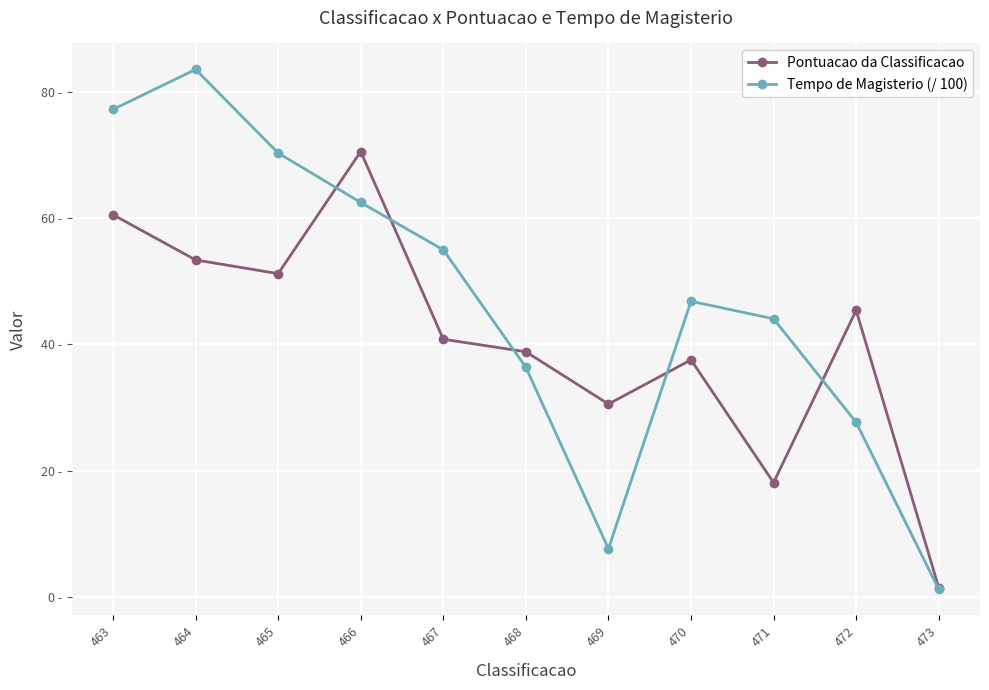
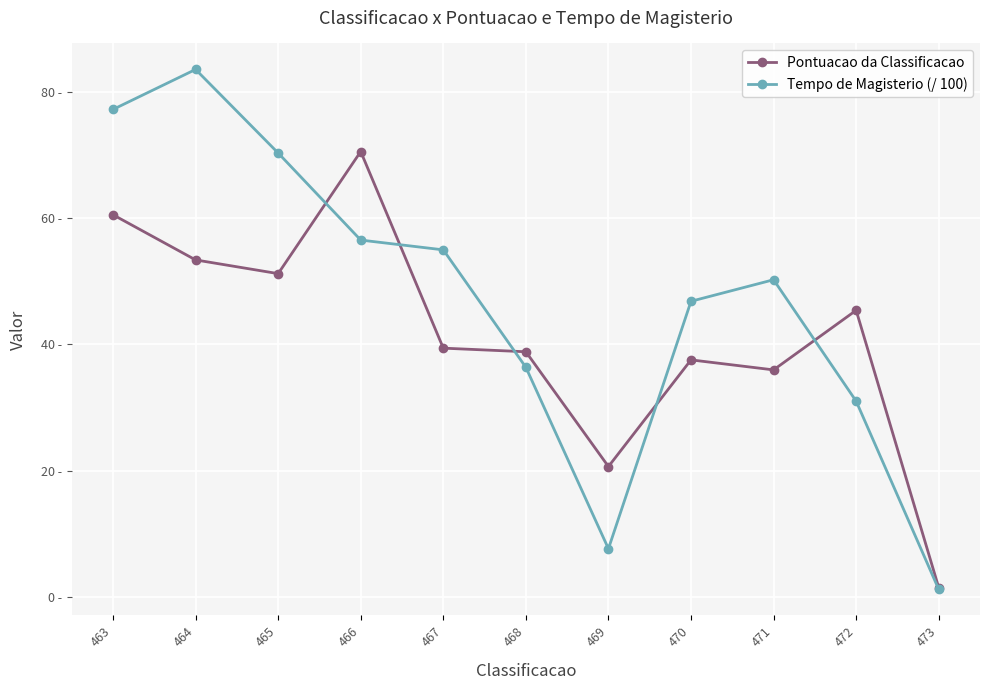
  {
    "Pontuacao da Classificacao": {
      "463": "61 -",
      "464": "53 -",
      "465": "51 -",
      "466": "71 -",
-     "467": "41 -",
+     "467": "39 -",
      "468": "39 -",
-     "469": "31 -",
+     "469": "21 -",
      "470": "38 -",
-     "471": "18 -",
+     "471": "36 -",
      "472": "45 -"
    },
    "Tempo de Magisterio (/ 100)": {
      "463": "77 -",
      "464": "84 -",
      "465": "70 -",
-     "466": "62 -",
+     "466": "57 -",
      "467": "55 -",
      "468": "36 -",
      "469": "8 -",
      "470": "47 -",
-     "471": "44 -",
-     "472": "28 -"
+     "471": "50 -",
+     "472": "31 -"
    }
  }
